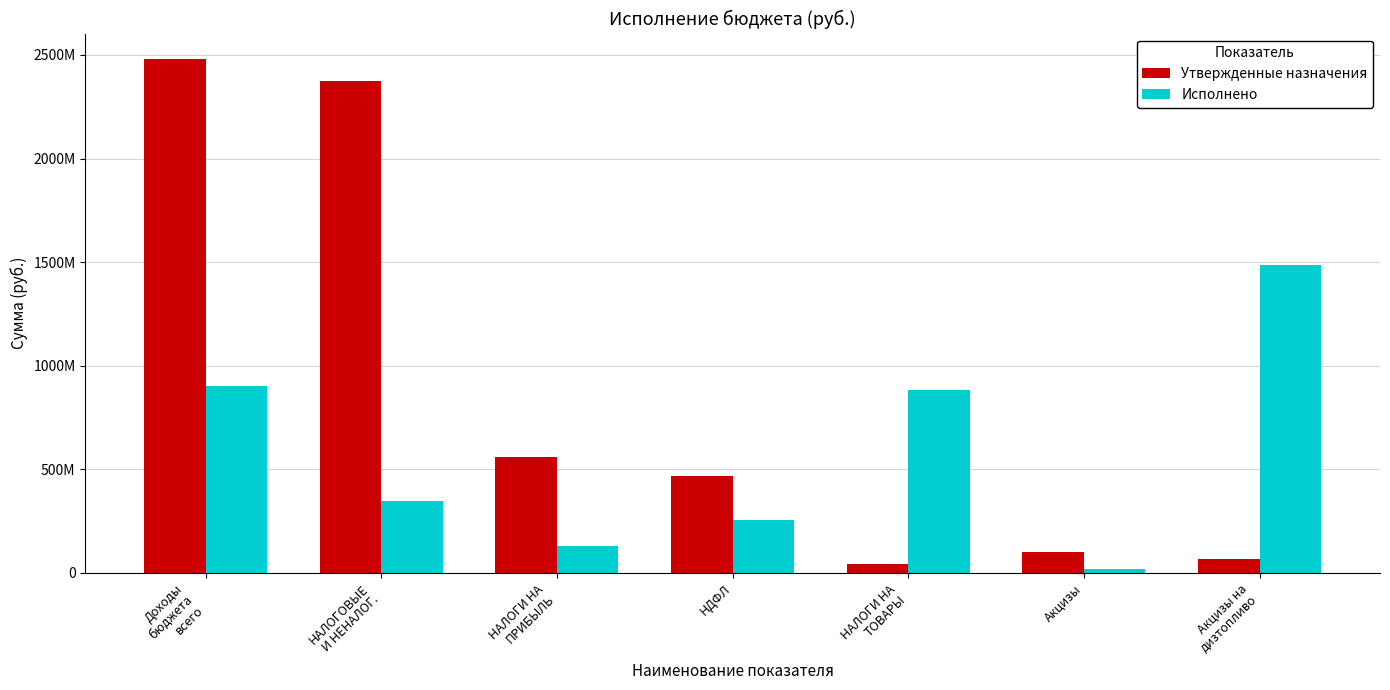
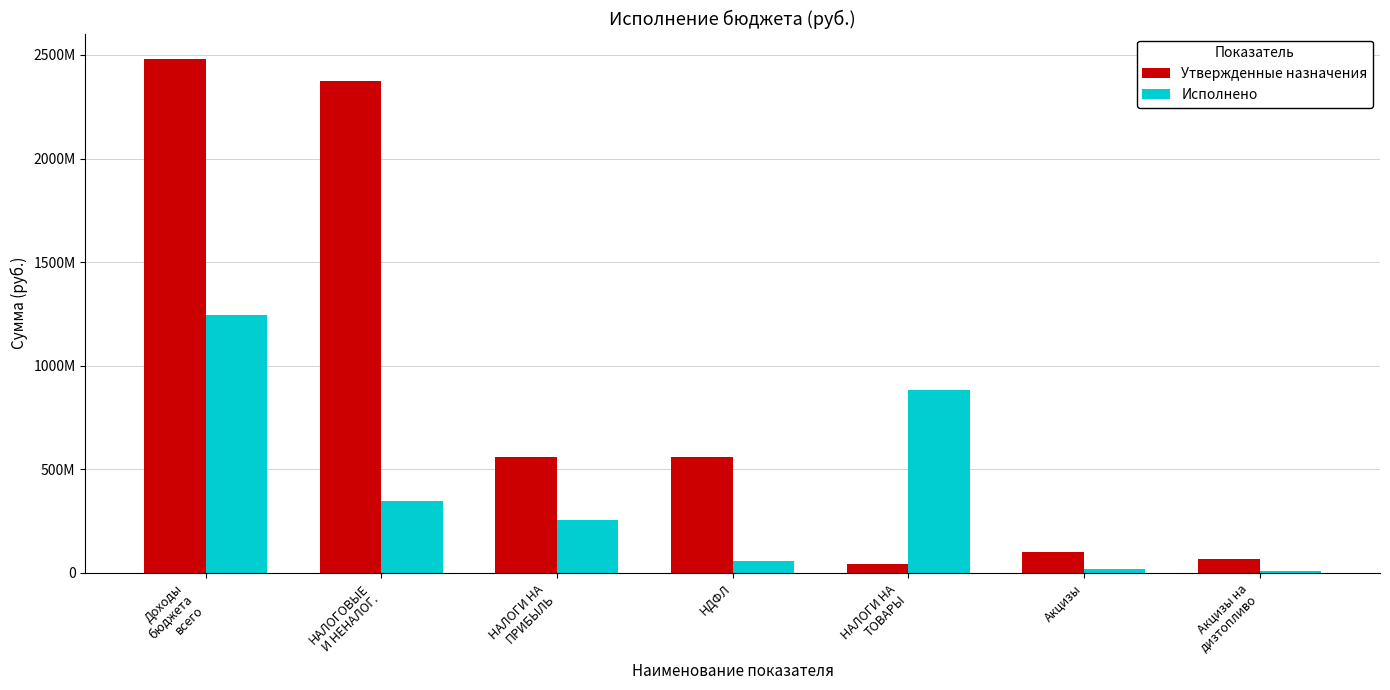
  {
    "Утвержденные назначения": {
      "Доходы бюджета всего": 2480000000,
      "НАЛОГОВЫЕ И НЕНАЛОГ.": 2380000000,
      "НАЛОГИ НА ПРИБЫЛЬ": 560000000,
-     "НДФЛ": 470000000,
+     "НДФЛ": 560000000,
      "НАЛОГИ НА ТОВАРЫ": 40000000,
      "Акцизы": 100000000,
      "Акцизы на дизтопливо": 70000000
    },
    "Исполнено": {
-     "Доходы бюджета всего": 900000000,
+     "Доходы бюджета всего": 1250000000,
      "НАЛОГОВЫЕ И НЕНАЛОГ.": 350000000,
-     "НАЛОГИ НА ПРИБЫЛЬ": 130000000,
-     "НДФЛ": 250000000,
+     "НАЛОГИ НА ПРИБЫЛЬ": 250000000,
+     "НДФЛ": 60000000,
      "НАЛОГИ НА ТОВАРЫ": 880000000,
      "Акцизы": 20000000,
-     "Акцизы на дизтопливо": 1490000000
+     "Акцизы на дизтопливо": 10000000
    }
  }
